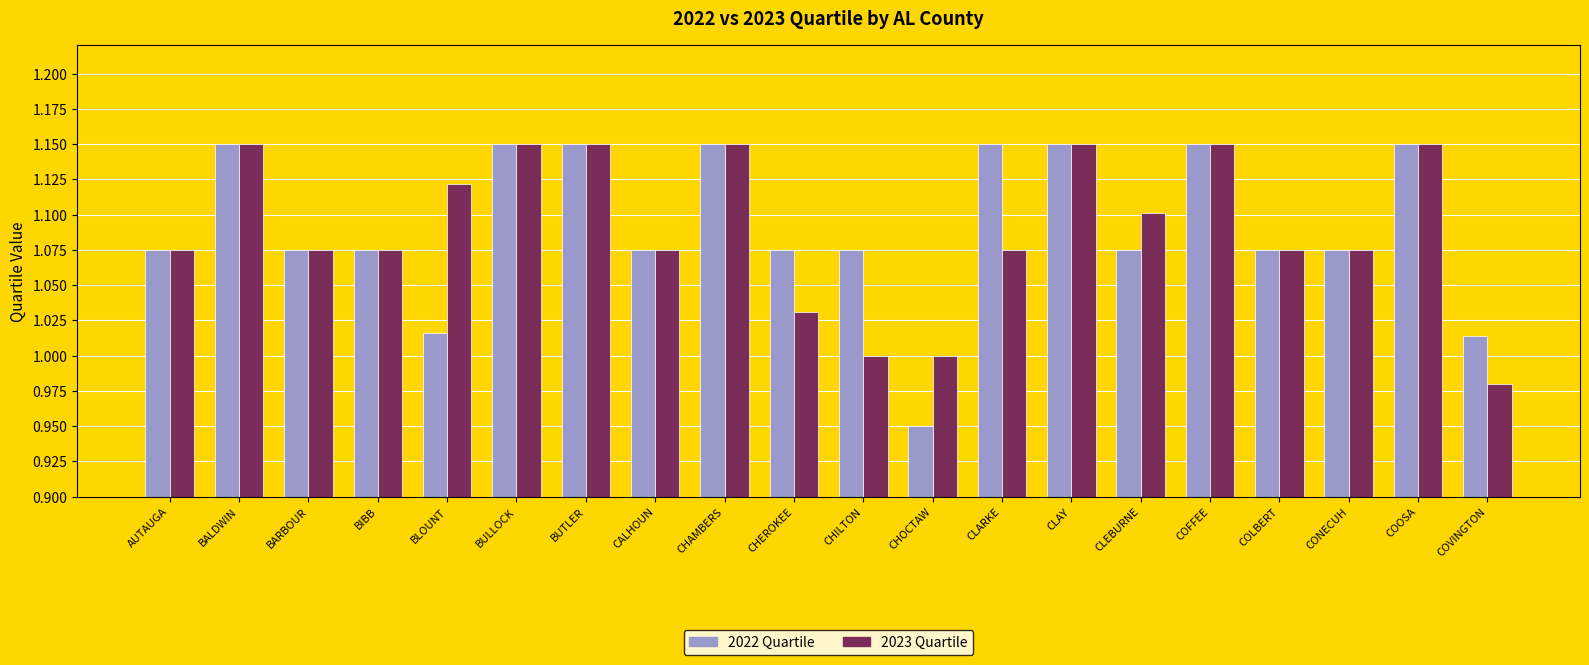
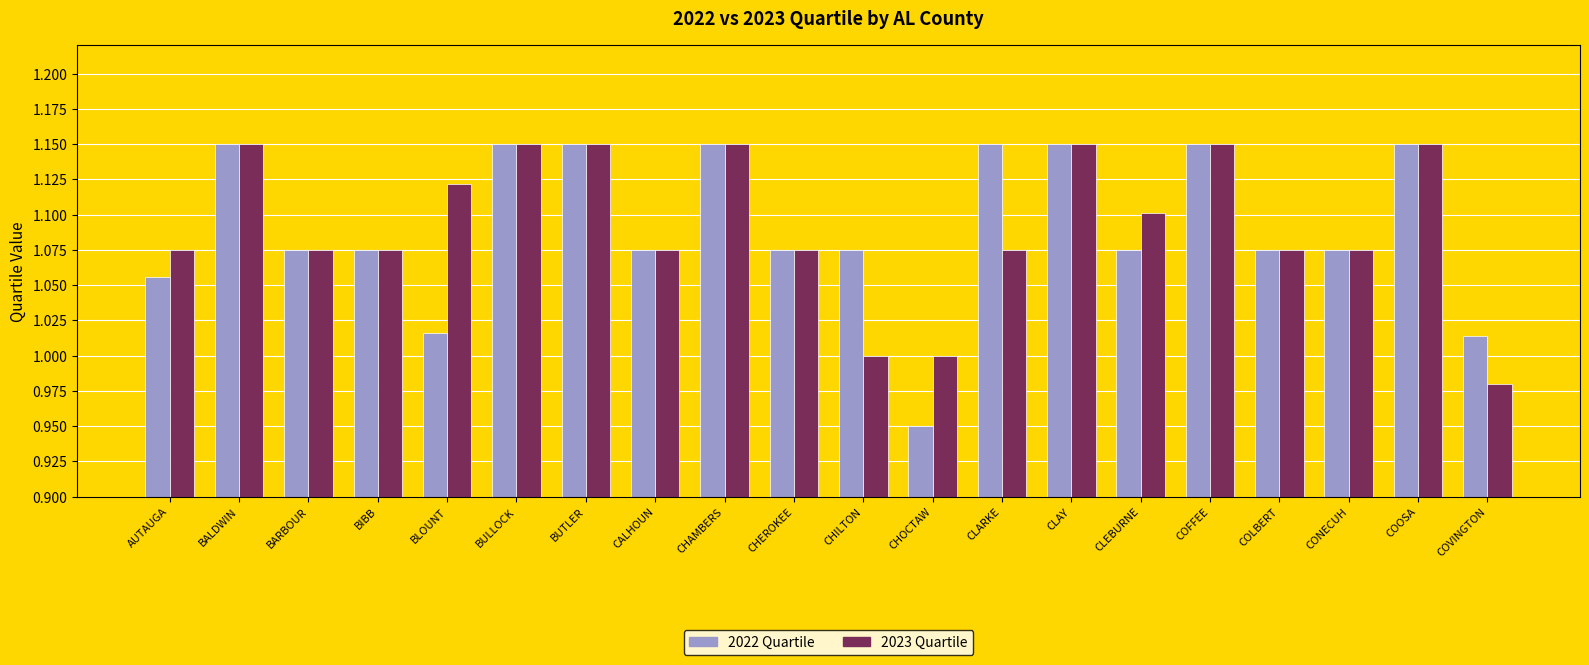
  {
    "2022 Quartile": {
-     "AUTAUGA": 1.075,
+     "AUTAUGA": 1.056,
      "BALDWIN": 1.150,
      "BARBOUR": 1.075,
      "BIBB": 1.075,
      "BLOUNT": 1.016,
      "BULLOCK": 1.150,
      "BUTLER": 1.150,
      "CALHOUN": 1.075,
      "CHAMBERS": 1.150,
      "CHEROKEE": 1.075,
      "CHILTON": 1.075,
      "CHOCTAW": 0.950,
      "CLARKE": 1.150,
      "CLAY": 1.150,
      "CLEBURNE": 1.075,
      "COFFEE": 1.150,
      "COLBERT": 1.075,
      "CONECUH": 1.075,
      "COOSA": 1.150,
      "COVINGTON": 1.014
    },
    "2023 Quartile": {
      "AUTAUGA": 1.075,
      "BALDWIN": 1.150,
      "BARBOUR": 1.075,
      "BIBB": 1.075,
      "BLOUNT": 1.122,
      "BULLOCK": 1.150,
      "BUTLER": 1.150,
      "CALHOUN": 1.075,
      "CHAMBERS": 1.150,
-     "CHEROKEE": 1.031,
+     "CHEROKEE": 1.075,
      "CHILTON": 1.000,
      "CHOCTAW": 1.000,
      "CLARKE": 1.075,
      "CLAY": 1.150,
      "CLEBURNE": 1.101,
      "COFFEE": 1.150,
      "COLBERT": 1.075,
      "CONECUH": 1.075,
      "COOSA": 1.150,
      "COVINGTON": 0.980
    }
  }
